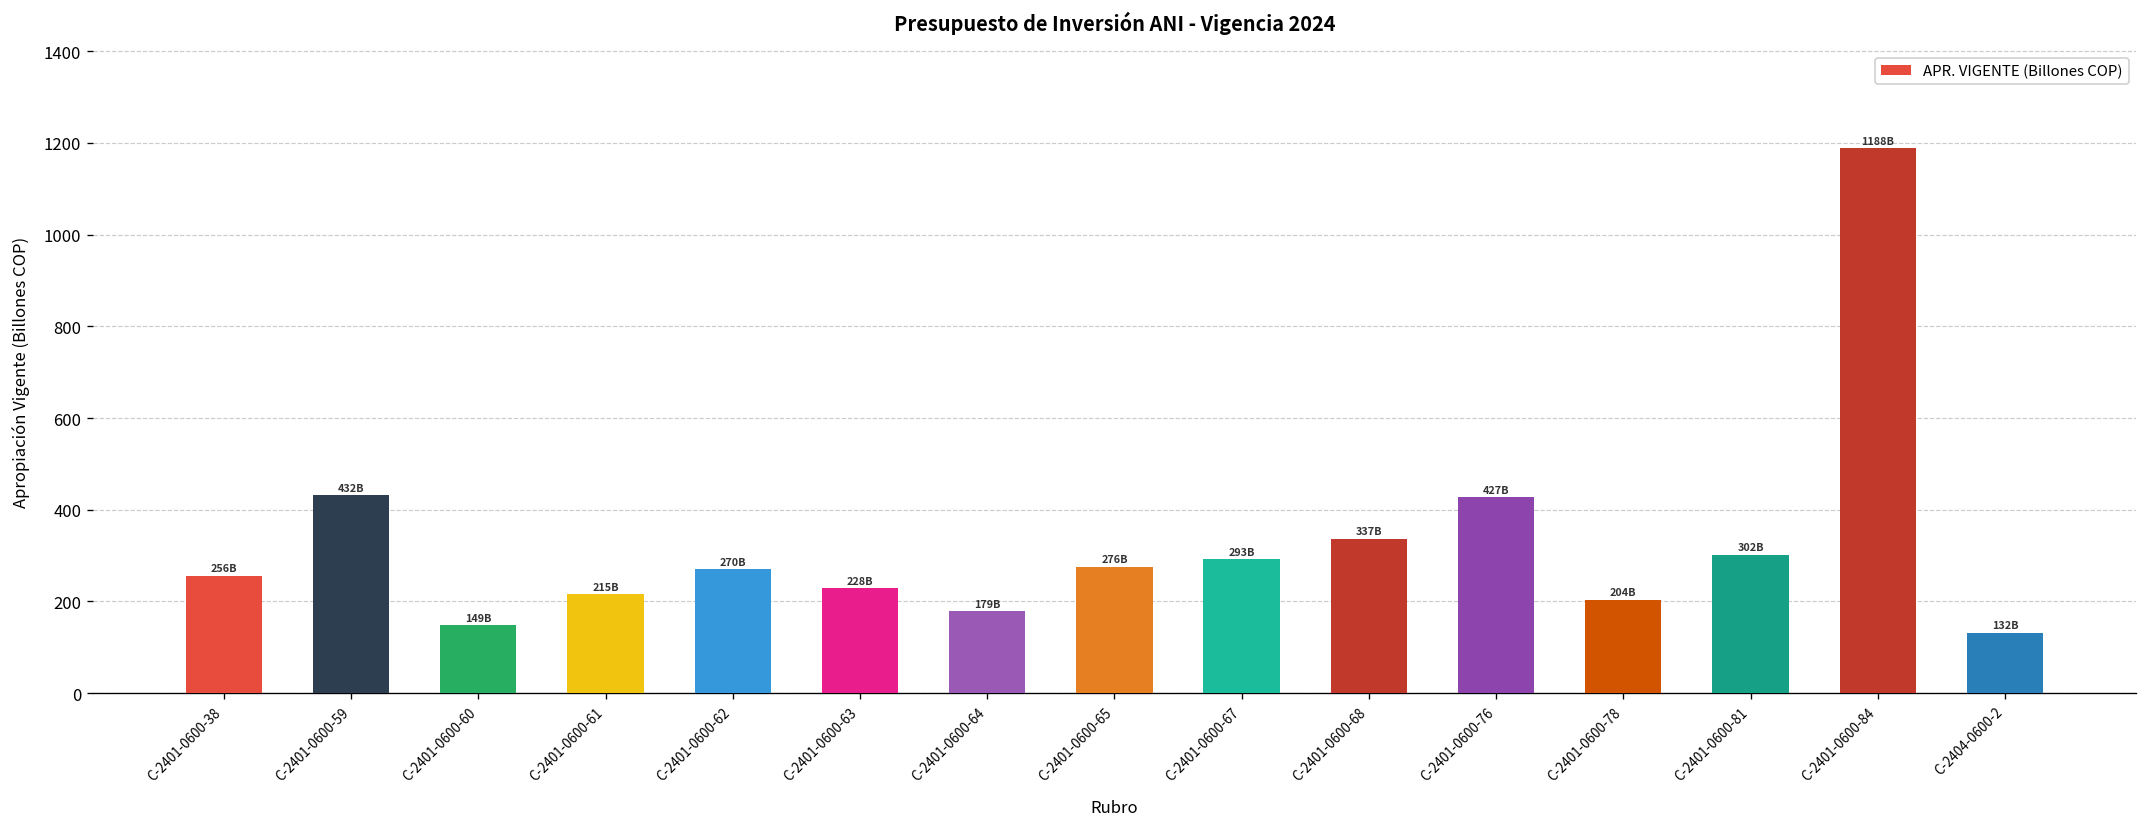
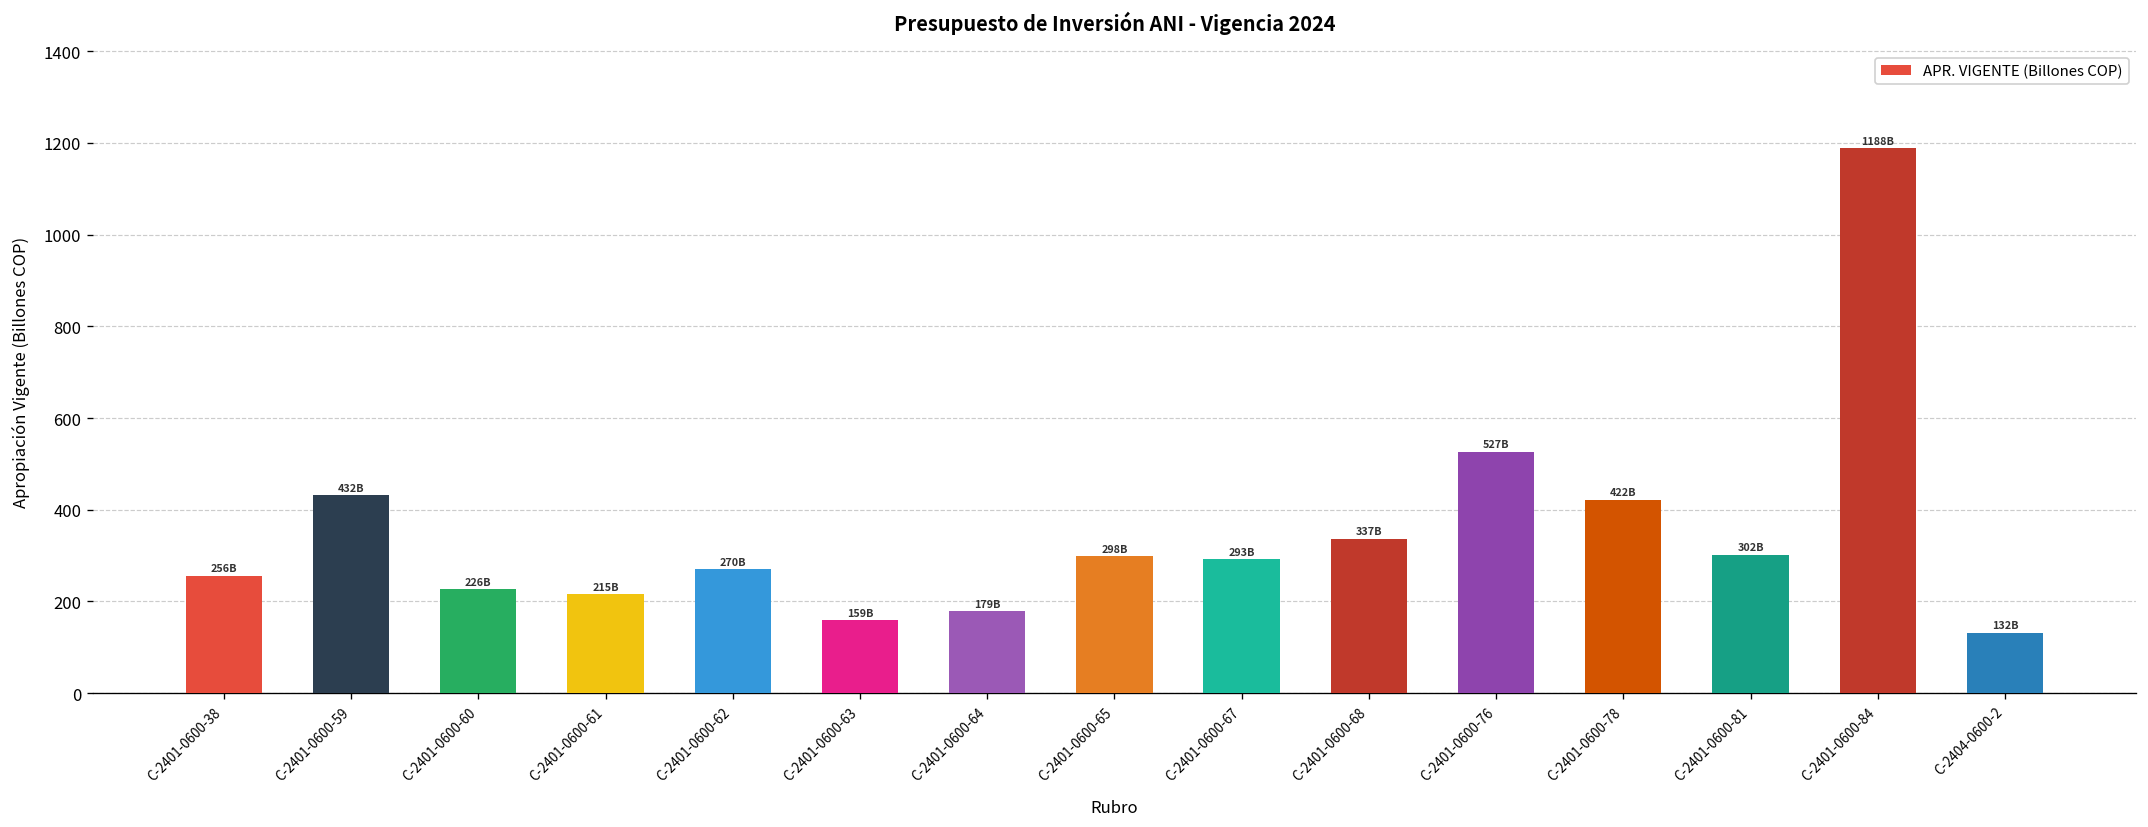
  {
    "C-2401-0600-38": "256B",
    "C-2401-0600-59": "432B",
-   "C-2401-0600-60": "149B",
+   "C-2401-0600-60": "226B",
    "C-2401-0600-61": "215B",
    "C-2401-0600-62": "270B",
-   "C-2401-0600-63": "228B",
+   "C-2401-0600-63": "159B",
    "C-2401-0600-64": "179B",
-   "C-2401-0600-65": "276B",
+   "C-2401-0600-65": "298B",
    "C-2401-0600-67": "293B",
    "C-2401-0600-68": "337B",
-   "C-2401-0600-76": "427B",
-   "C-2401-0600-78": "204B",
+   "C-2401-0600-76": "527B",
+   "C-2401-0600-78": "422B",
    "C-2401-0600-81": "302B",
    "C-2401-0600-84": "1188B",
    "C-2404-0600-2": "132B"
  }
